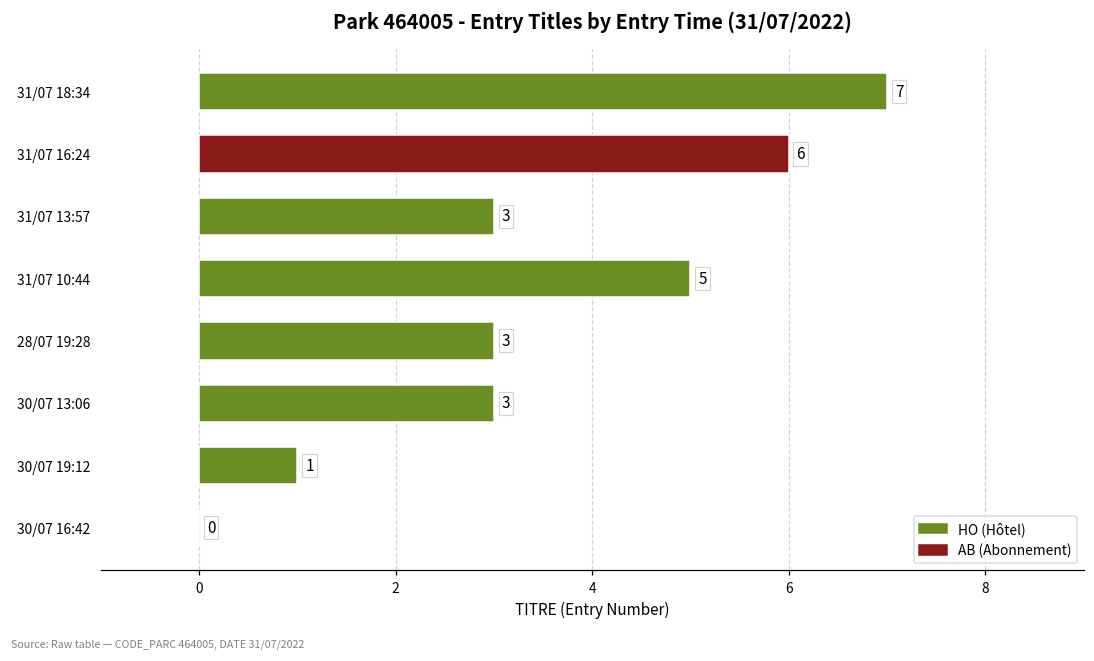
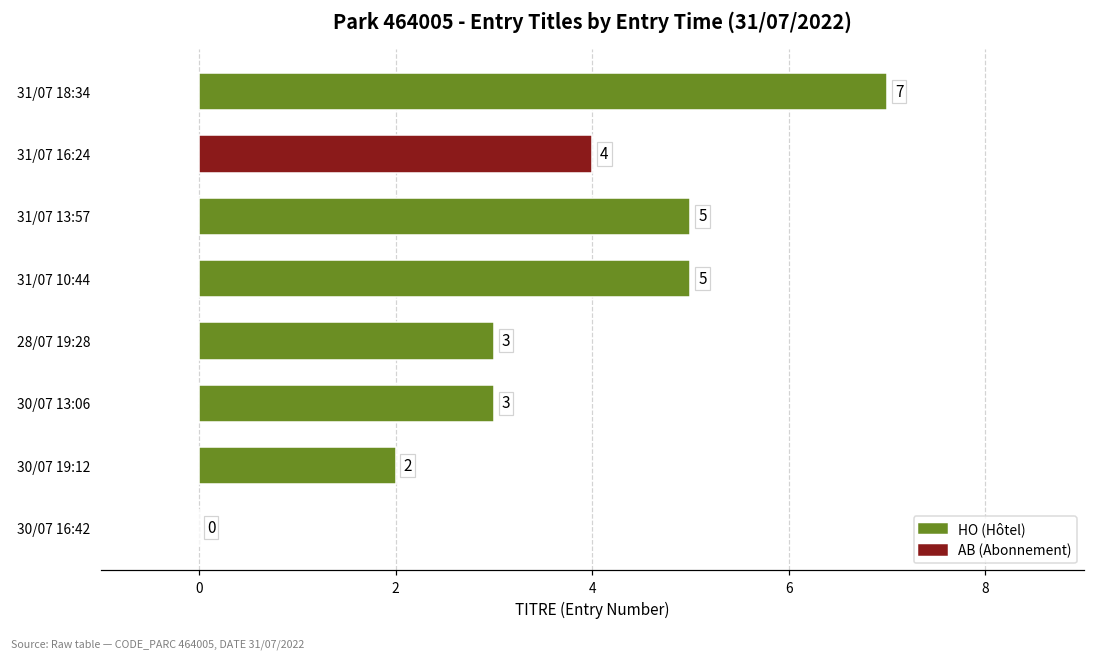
  {
-   "31/07 16:24": 6,
-   "31/07 13:57": 3,
-   "30/07 19:12": 1
+   "31/07 16:24": 4,
+   "31/07 13:57": 5,
+   "30/07 19:12": 2
  }
